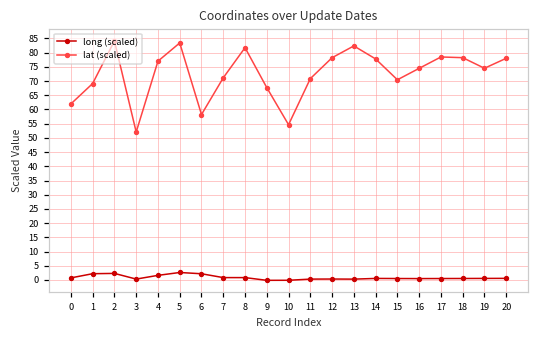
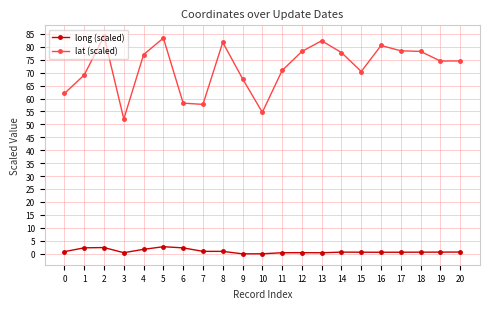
  {
    "long (scaled)": {
      "0": 1,
      "1": 2,
      "2": 2,
      "3": 0,
      "4": 2,
      "5": 3,
      "6": 2,
      "7": 1,
      "8": 1,
      "9": 0,
      "10": 0,
      "11": 0,
      "12": 0,
      "13": 0,
      "14": 1,
      "15": 1,
      "16": 0,
      "17": 1,
      "18": 1,
      "19": 1,
      "20": 1
    },
    "lat (scaled)": {
      "0": 62,
      "1": 69,
      "3": 52,
      "4": 77,
      "5": 83,
      "6": 58,
-     "7": 71,
+     "7": 58,
      "8": 82,
      "9": 68,
      "10": 55,
      "11": 71,
      "12": 78,
      "13": 82,
      "14": 78,
      "15": 70,
-     "16": 74,
+     "16": 81,
      "17": 78,
      "18": 78,
      "19": 74,
-     "20": 78
+     "20": 75
    }
  }
